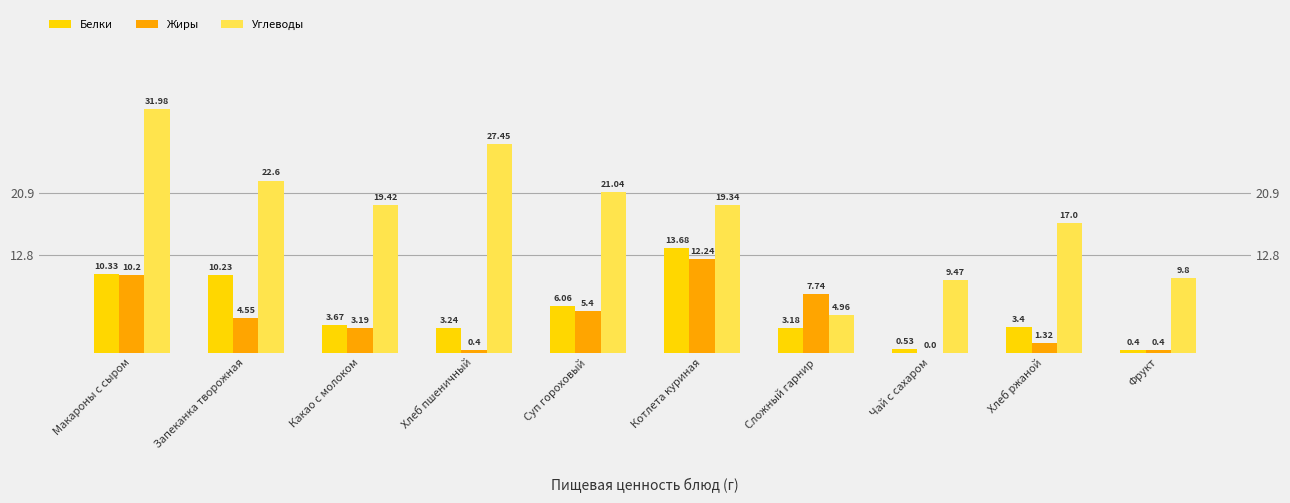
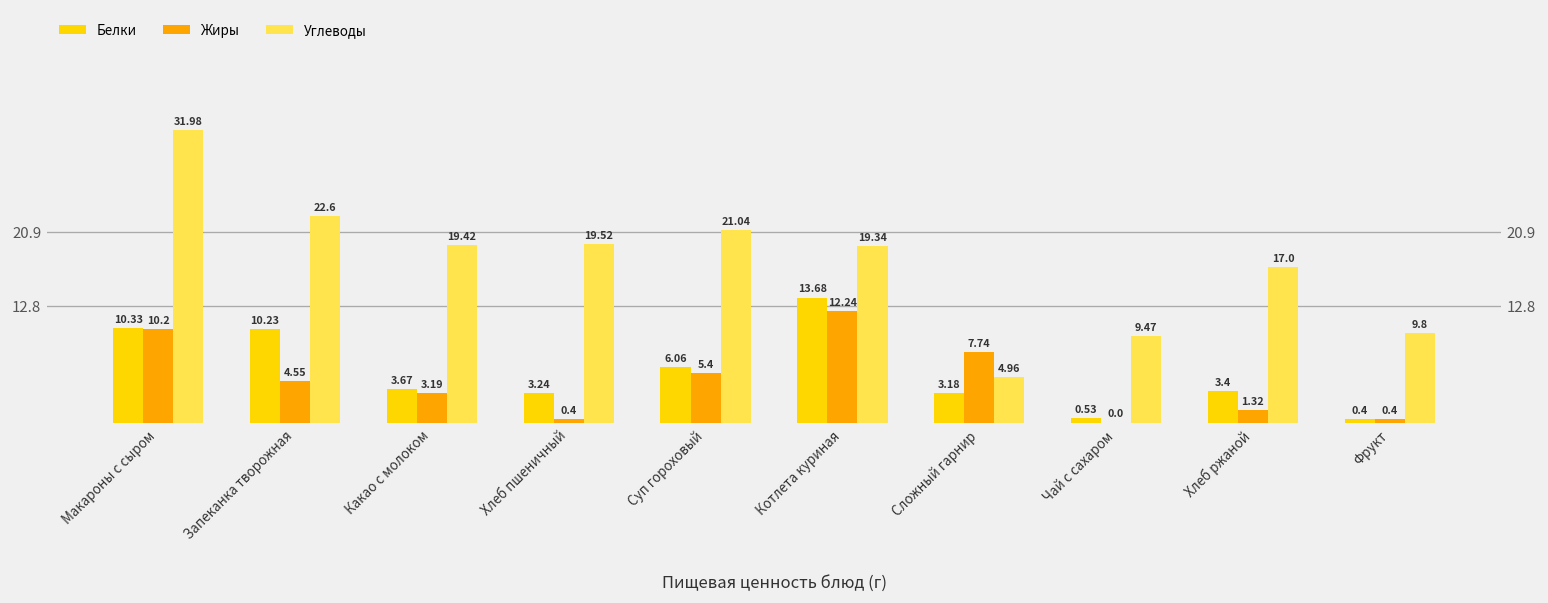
  {
    "Углеводы": {
      "Макароны с сыром": 31.98,
      "Запеканка творожная": 22.6,
      "Какао с молоком": 19.42,
-     "Хлеб пшеничный": 27.45,
+     "Хлеб пшеничный": 19.52,
      "Суп гороховый": 21.04,
      "Котлета куриная": 19.34,
      "Сложный гарнир": 4.96,
      "Чай с сахаром": 9.47,
      "Хлеб ржаной": 17.0,
      "Фрукт": 9.8
    }
  }
